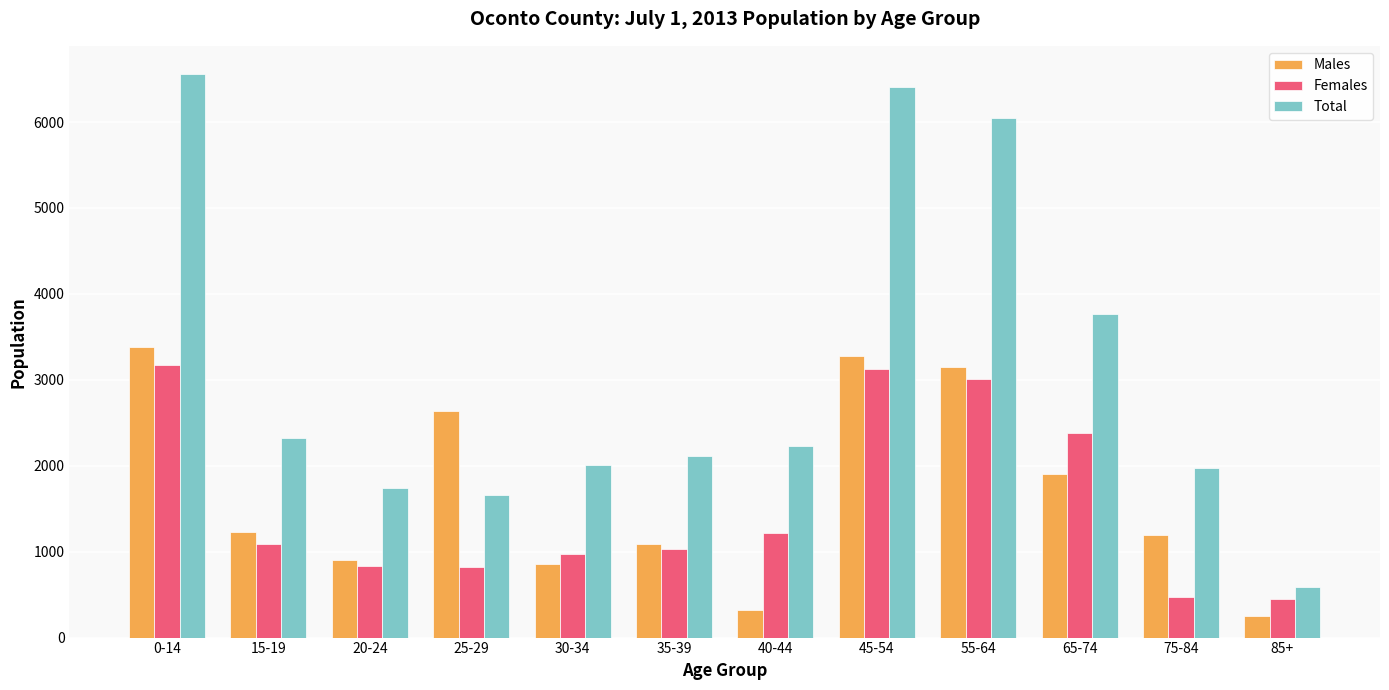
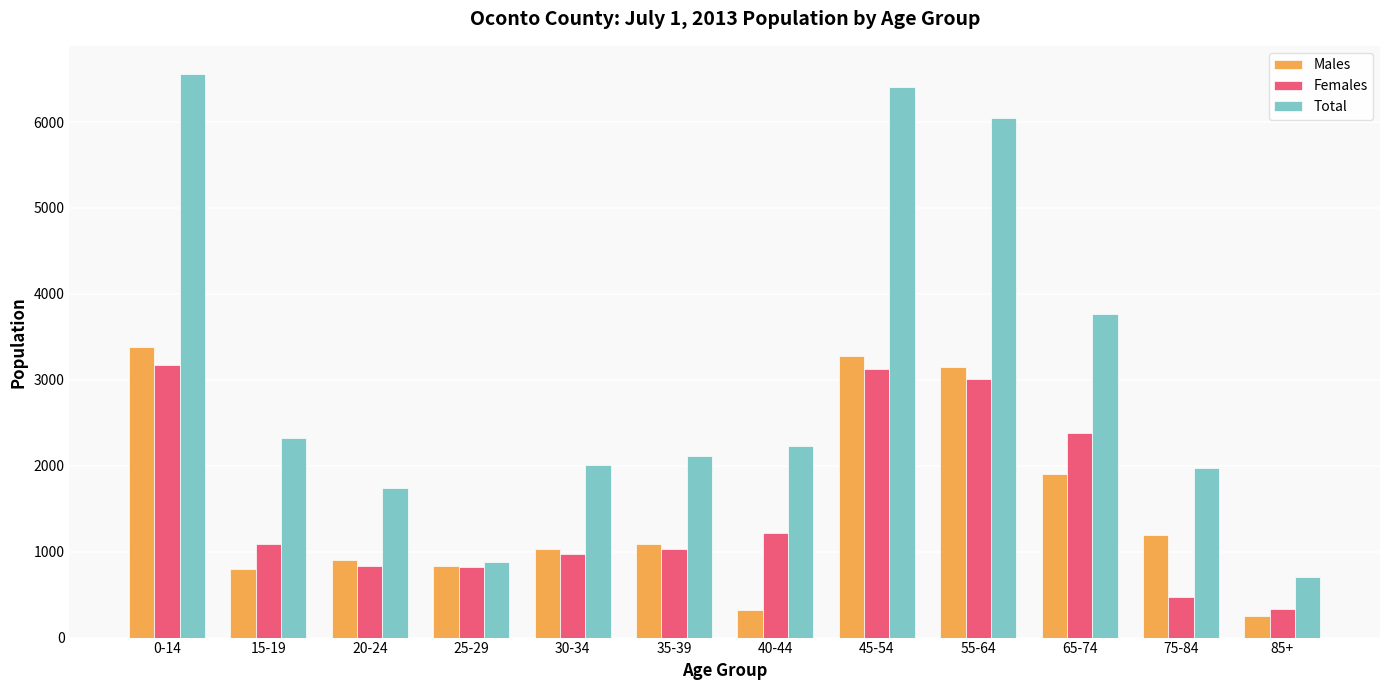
  {
    "Males": {
      "0-14": 3400,
-     "15-19": 1200,
+     "15-19": 800,
      "20-24": 900,
-     "25-29": 2600,
-     "30-34": 900,
+     "25-29": 800,
+     "30-34": 1000,
      "35-39": 1100,
      "40-44": 300,
      "45-54": 3300,
      "55-64": 3100,
      "65-74": 1900,
      "75-84": 1200,
      "85+": 300
    },
    "Females": {
      "0-14": 3200,
      "15-19": 1100,
      "20-24": 800,
      "25-29": 800,
      "30-34": 1000,
      "35-39": 1000,
      "40-44": 1200,
      "45-54": 3100,
      "55-64": 3000,
      "65-74": 2400,
      "75-84": 500,
-     "85+": 400
+     "85+": 300
    },
    "Total": {
      "0-14": 6600,
      "15-19": 2300,
      "20-24": 1700,
-     "25-29": 1700,
+     "25-29": 900,
      "30-34": 2000,
      "35-39": 2100,
      "40-44": 2200,
      "45-54": 6400,
      "55-64": 6000,
      "65-74": 3800,
      "75-84": 2000,
-     "85+": 600
+     "85+": 700
    }
  }
